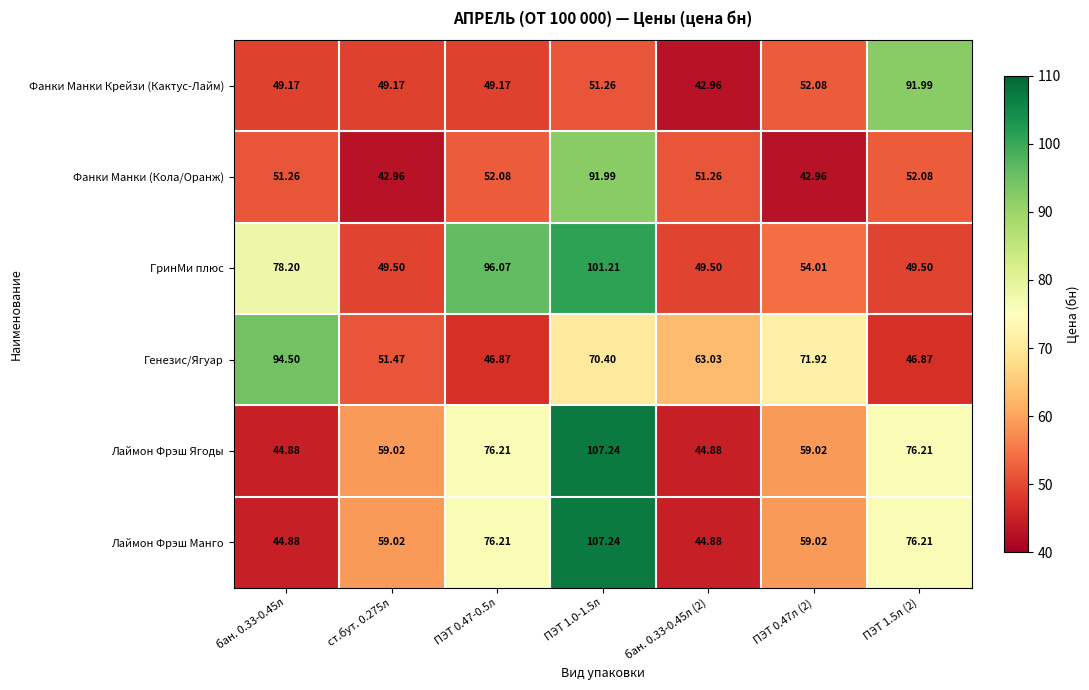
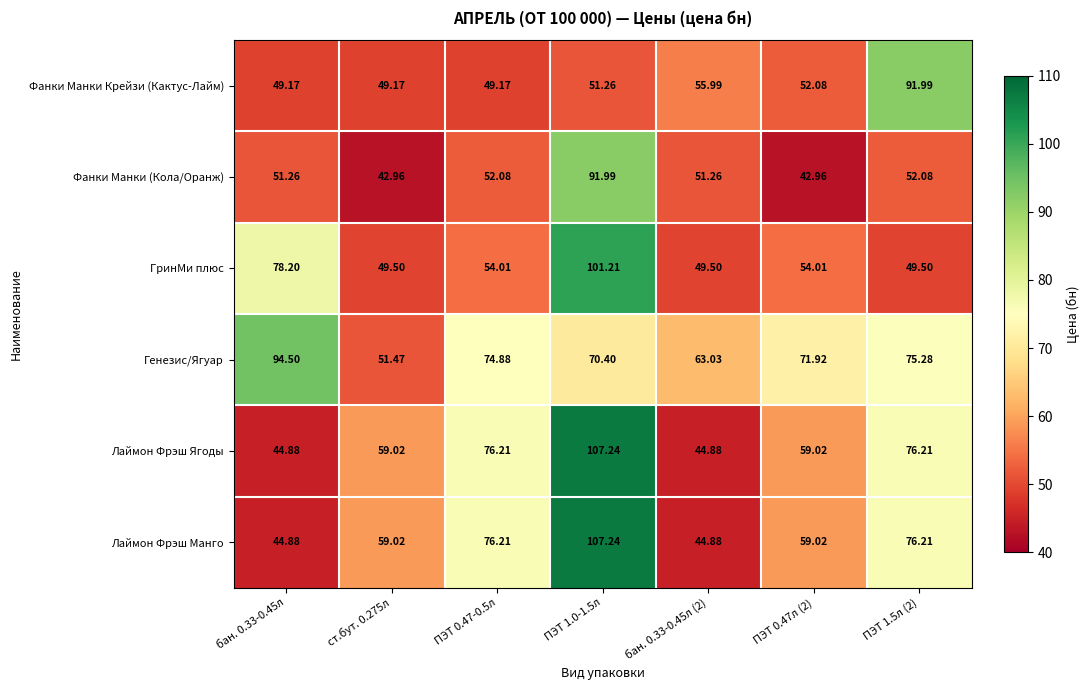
  {
    "Фанки Манки Крейзи (Кактус-Лайм)": {
      "бан. 0.33-0.45л": 49.17,
      "ст.бут. 0.275л": 49.17,
      "ПЭТ 0.47-0.5л": 49.17,
      "ПЭТ 1.0-1.5л": 51.26,
-     "бан. 0.33-0.45л (2)": 42.96,
+     "бан. 0.33-0.45л (2)": 55.99,
      "ПЭТ 0.47л (2)": 52.08,
      "ПЭТ 1.5л (2)": 91.99
    },
    "Фанки Манки (Кола/Оранж)": {
      "бан. 0.33-0.45л": 51.26,
      "ст.бут. 0.275л": 42.96,
      "ПЭТ 0.47-0.5л": 52.08,
      "ПЭТ 1.0-1.5л": 91.99,
      "бан. 0.33-0.45л (2)": 51.26,
      "ПЭТ 0.47л (2)": 42.96,
      "ПЭТ 1.5л (2)": 52.08
    },
    "ГринМи плюс": {
      "бан. 0.33-0.45л": 78.20,
      "ст.бут. 0.275л": 49.50,
-     "ПЭТ 0.47-0.5л": 96.07,
+     "ПЭТ 0.47-0.5л": 54.01,
      "ПЭТ 1.0-1.5л": 101.21,
      "бан. 0.33-0.45л (2)": 49.50,
      "ПЭТ 0.47л (2)": 54.01,
      "ПЭТ 1.5л (2)": 49.50
    },
    "Генезис/Ягуар": {
      "бан. 0.33-0.45л": 94.50,
      "ст.бут. 0.275л": 51.47,
-     "ПЭТ 0.47-0.5л": 46.87,
+     "ПЭТ 0.47-0.5л": 74.88,
      "ПЭТ 1.0-1.5л": 70.40,
      "бан. 0.33-0.45л (2)": 63.03,
      "ПЭТ 0.47л (2)": 71.92,
-     "ПЭТ 1.5л (2)": 46.87
+     "ПЭТ 1.5л (2)": 75.28
    },
    "Лаймон Фрэш Ягоды": {
      "бан. 0.33-0.45л": 44.88,
      "ст.бут. 0.275л": 59.02,
      "ПЭТ 0.47-0.5л": 76.21,
      "ПЭТ 1.0-1.5л": 107.24,
      "бан. 0.33-0.45л (2)": 44.88,
      "ПЭТ 0.47л (2)": 59.02,
      "ПЭТ 1.5л (2)": 76.21
    },
    "Лаймон Фрэш Манго": {
      "бан. 0.33-0.45л": 44.88,
      "ст.бут. 0.275л": 59.02,
      "ПЭТ 0.47-0.5л": 76.21,
      "ПЭТ 1.0-1.5л": 107.24,
      "бан. 0.33-0.45л (2)": 44.88,
      "ПЭТ 0.47л (2)": 59.02,
      "ПЭТ 1.5л (2)": 76.21
    }
  }
